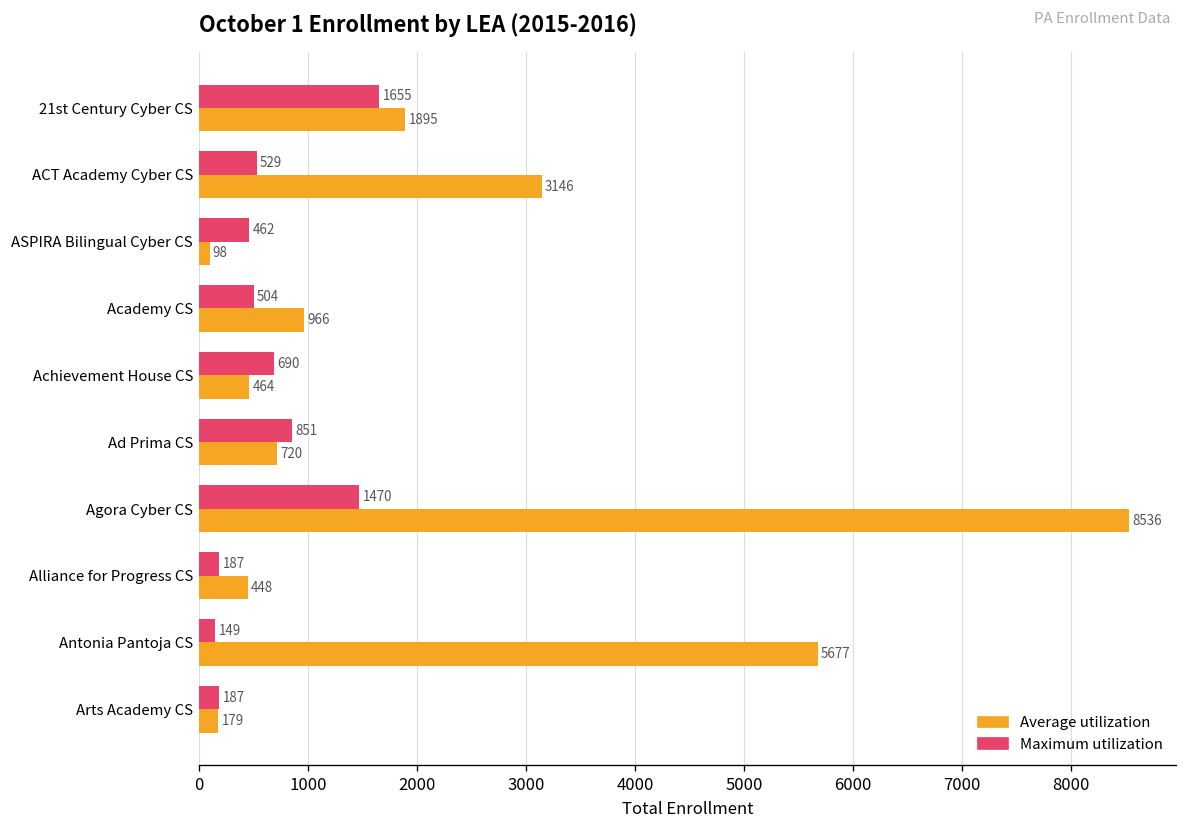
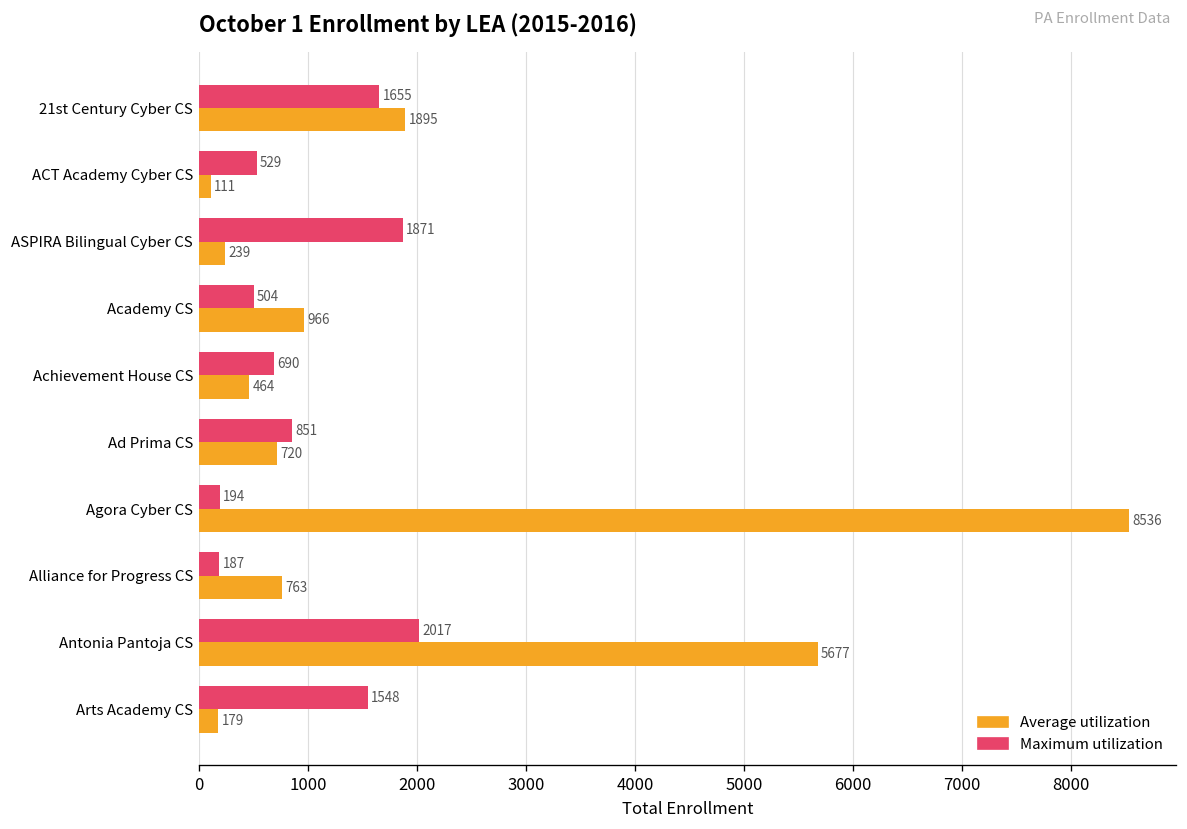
  {
    "Average utilization": {
      "21st Century Cyber CS": 1895,
-     "ACT Academy Cyber CS": 3146,
-     "ASPIRA Bilingual Cyber CS": 98,
+     "ACT Academy Cyber CS": 111,
+     "ASPIRA Bilingual Cyber CS": 239,
      "Academy CS": 966,
      "Achievement House CS": 464,
      "Ad Prima CS": 720,
      "Agora Cyber CS": 8536,
-     "Alliance for Progress CS": 448,
+     "Alliance for Progress CS": 763,
      "Antonia Pantoja CS": 5677,
      "Arts Academy CS": 179
    },
    "Maximum utilization": {
      "21st Century Cyber CS": 1655,
      "ACT Academy Cyber CS": 529,
-     "ASPIRA Bilingual Cyber CS": 462,
+     "ASPIRA Bilingual Cyber CS": 1871,
      "Academy CS": 504,
      "Achievement House CS": 690,
      "Ad Prima CS": 851,
-     "Agora Cyber CS": 1470,
+     "Agora Cyber CS": 194,
      "Alliance for Progress CS": 187,
-     "Antonia Pantoja CS": 149,
-     "Arts Academy CS": 187
+     "Antonia Pantoja CS": 2017,
+     "Arts Academy CS": 1548
    }
  }
